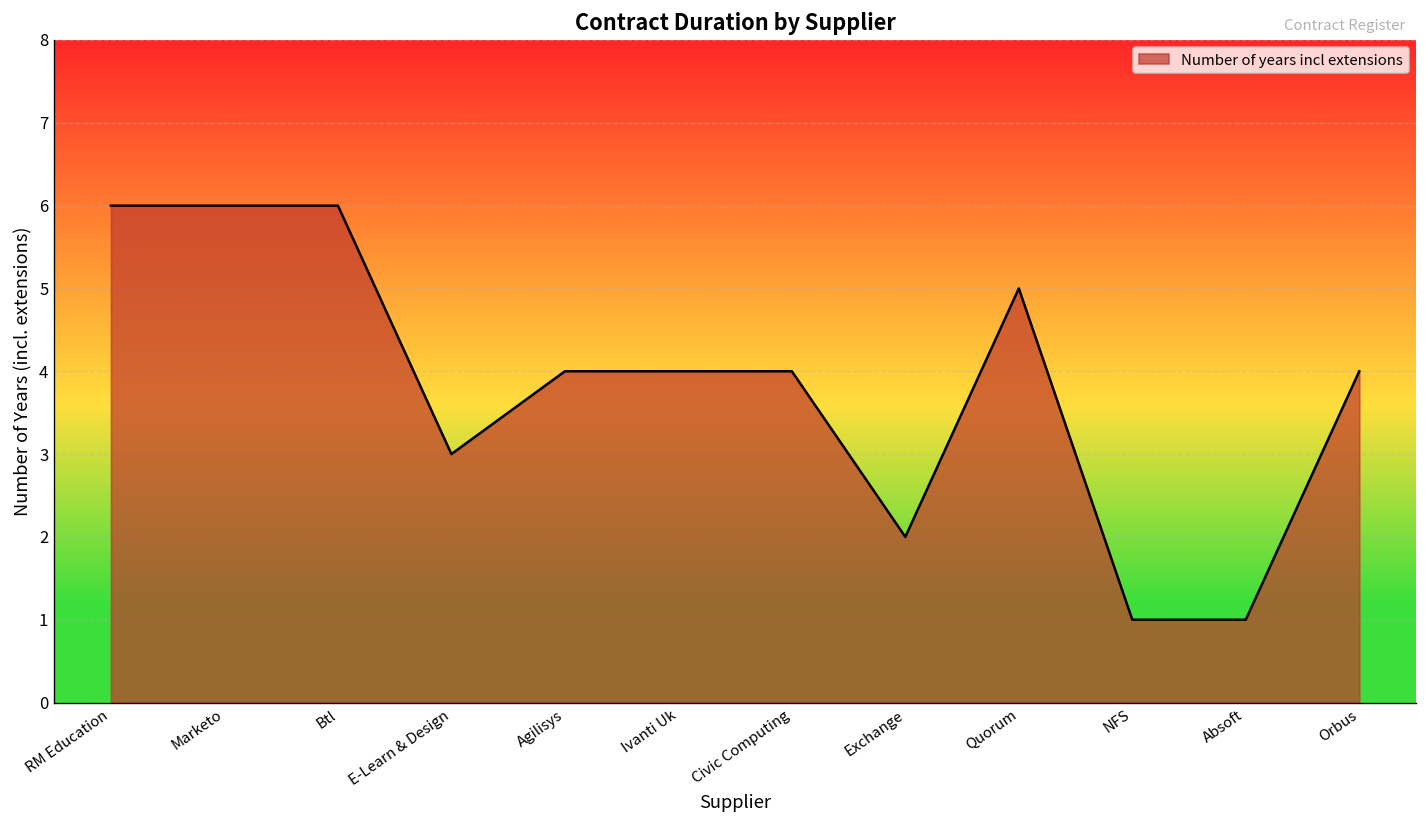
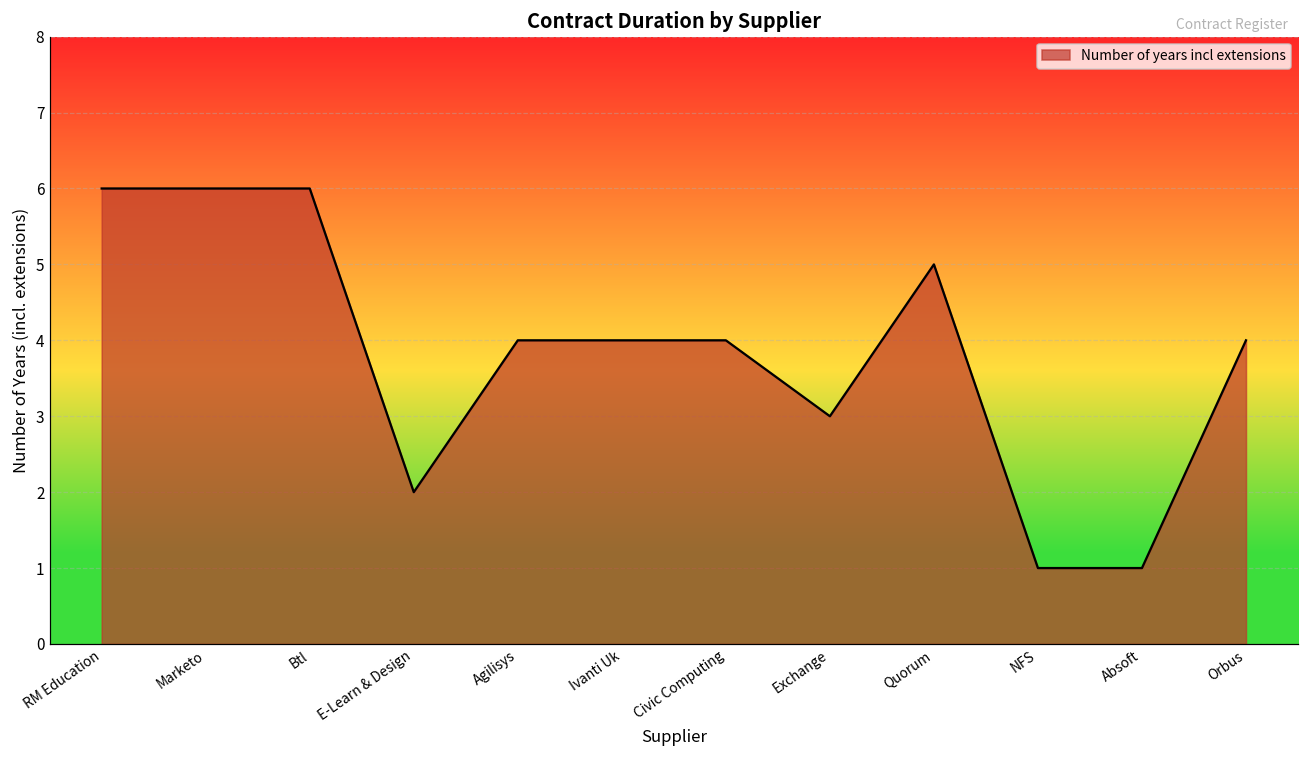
  {
    "RM Education": 6,
    "Marketo": 6,
    "Btl": 6,
-   "E-Learn & Design": 3,
+   "E-Learn & Design": 2,
    "Agilisys": 4,
    "Ivanti Uk": 4,
    "Civic Computing": 4,
-   "Exchange": 2,
+   "Exchange": 3,
    "Quorum": 5,
    "NFS": 1,
    "Absoft": 1,
    "Orbus": 4
  }
